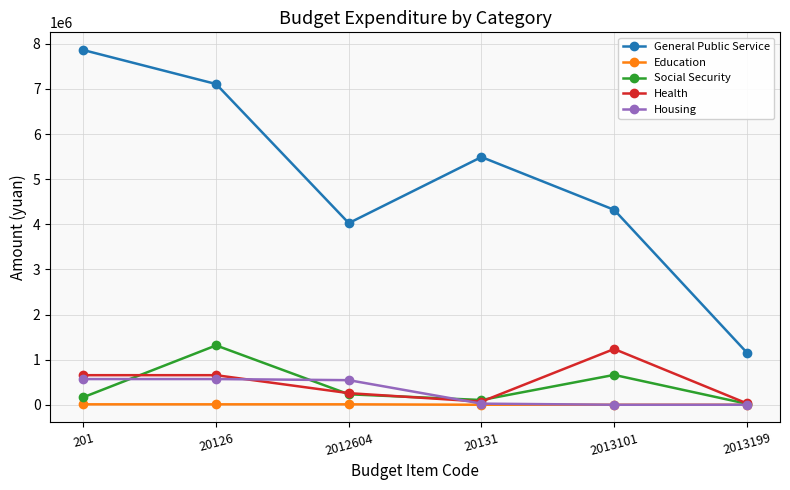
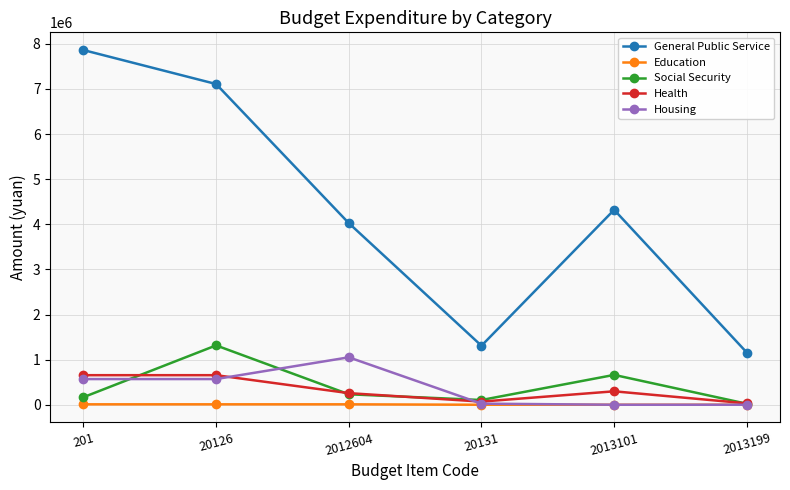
  {
    "General Public Service": {
      "201": 7900000,
      "20126": 7100000,
      "2012604": 4000000,
-     "20131": 5500000,
+     "20131": 1300000,
      "2013101": 4300000,
      "2013199": 1200000
    },
    "Education": {
      "201": 0,
      "20126": 0,
      "2012604": 0
    },
    "Social Security": {
      "201": 200000,
      "20126": 1300000,
      "2013101": 700000
    },
    "Health": {
      "201": 700000,
      "20126": 700000,
-     "2013101": 1200000
+     "2013101": 300000
    },
    "Housing": {
      "201": 600000,
      "20126": 600000,
-     "2012604": 500000
+     "2012604": 1100000
    }
  }
